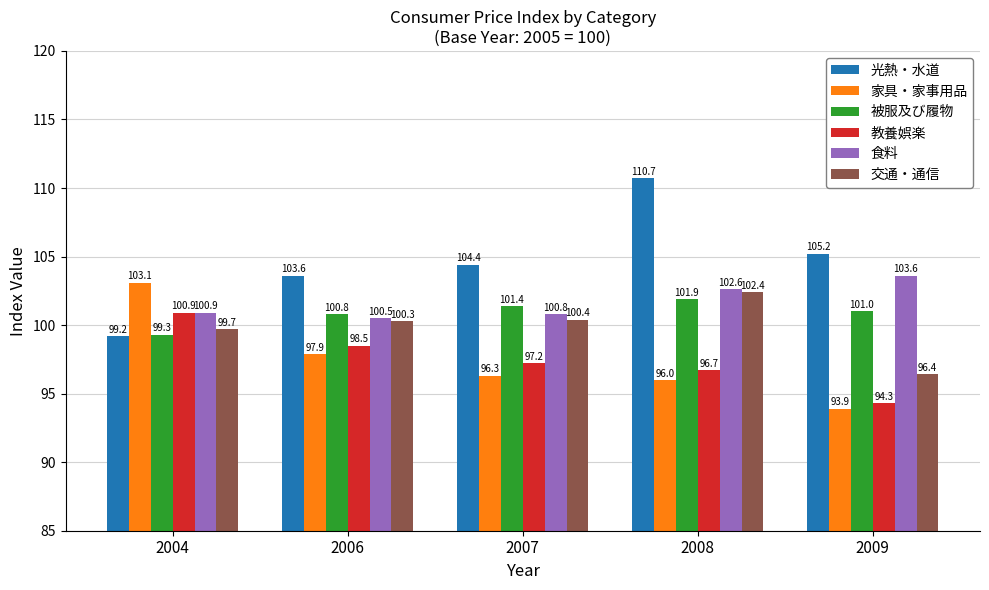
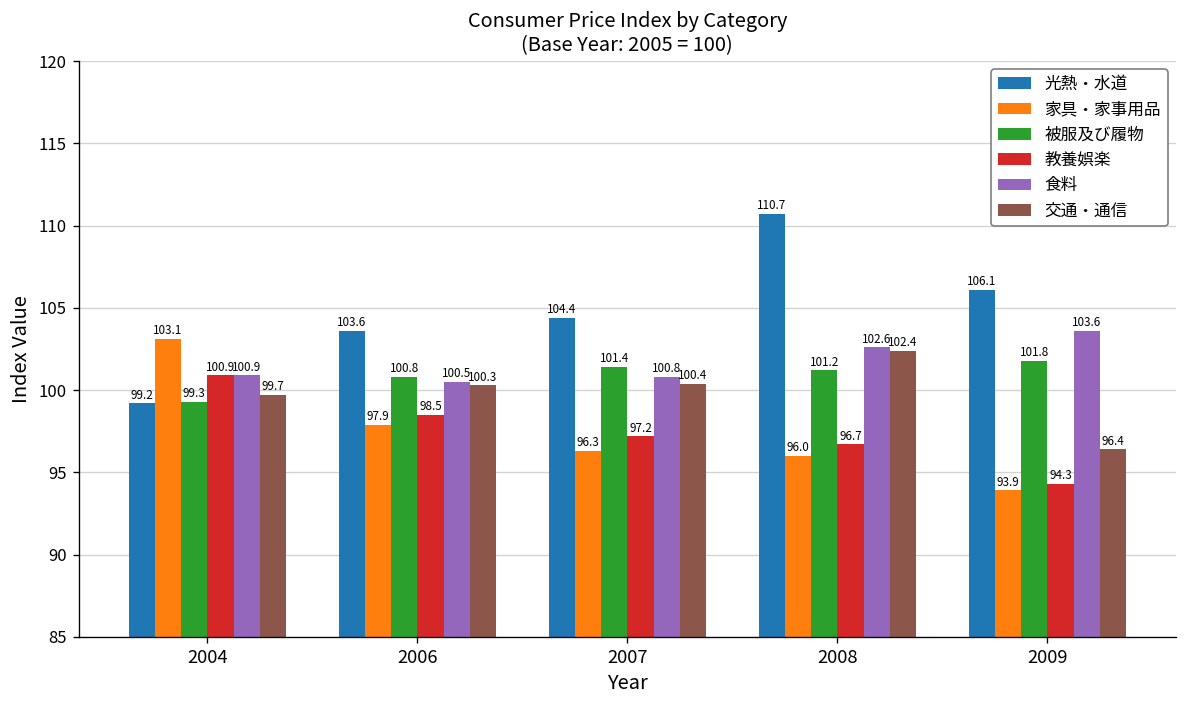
  {
    "光熱・水道": {
      "2004": 99.2,
      "2006": 103.6,
      "2007": 104.4,
      "2008": 110.7,
-     "2009": 105.2
+     "2009": 106.1
    },
    "家具・家事用品": {
      "2004": 103.1,
      "2006": 97.9,
      "2007": 96.3,
      "2008": 96.0,
      "2009": 93.9
    },
    "被服及び履物": {
      "2004": 99.3,
      "2006": 100.8,
      "2007": 101.4,
-     "2008": 101.9,
-     "2009": 101.0
+     "2008": 101.2,
+     "2009": 101.8
    },
    "教養娯楽": {
      "2004": 100.9,
      "2006": 98.5,
      "2007": 97.2,
      "2008": 96.7,
      "2009": 94.3
    },
    "食料": {
      "2004": 100.9,
      "2006": 100.5,
      "2007": 100.8,
      "2008": 102.6,
      "2009": 103.6
    },
    "交通・通信": {
      "2004": 99.7,
      "2006": 100.3,
      "2007": 100.4,
      "2008": 102.4,
      "2009": 96.4
    }
  }
